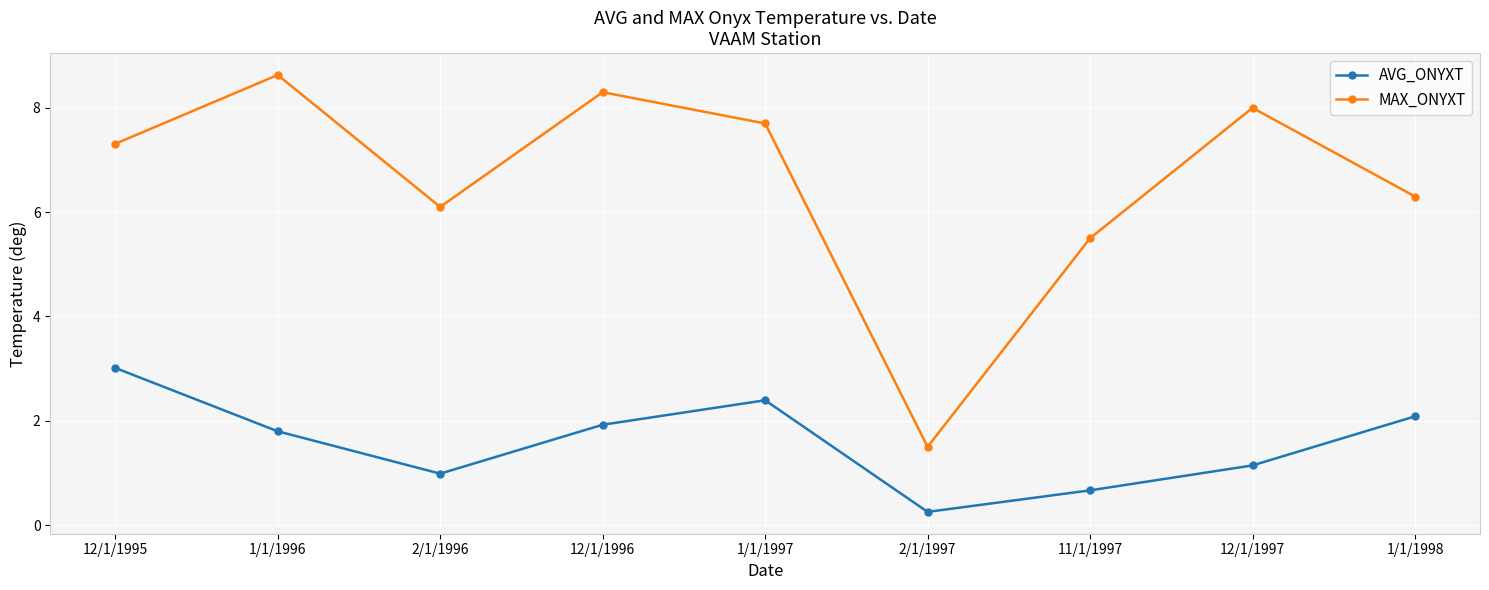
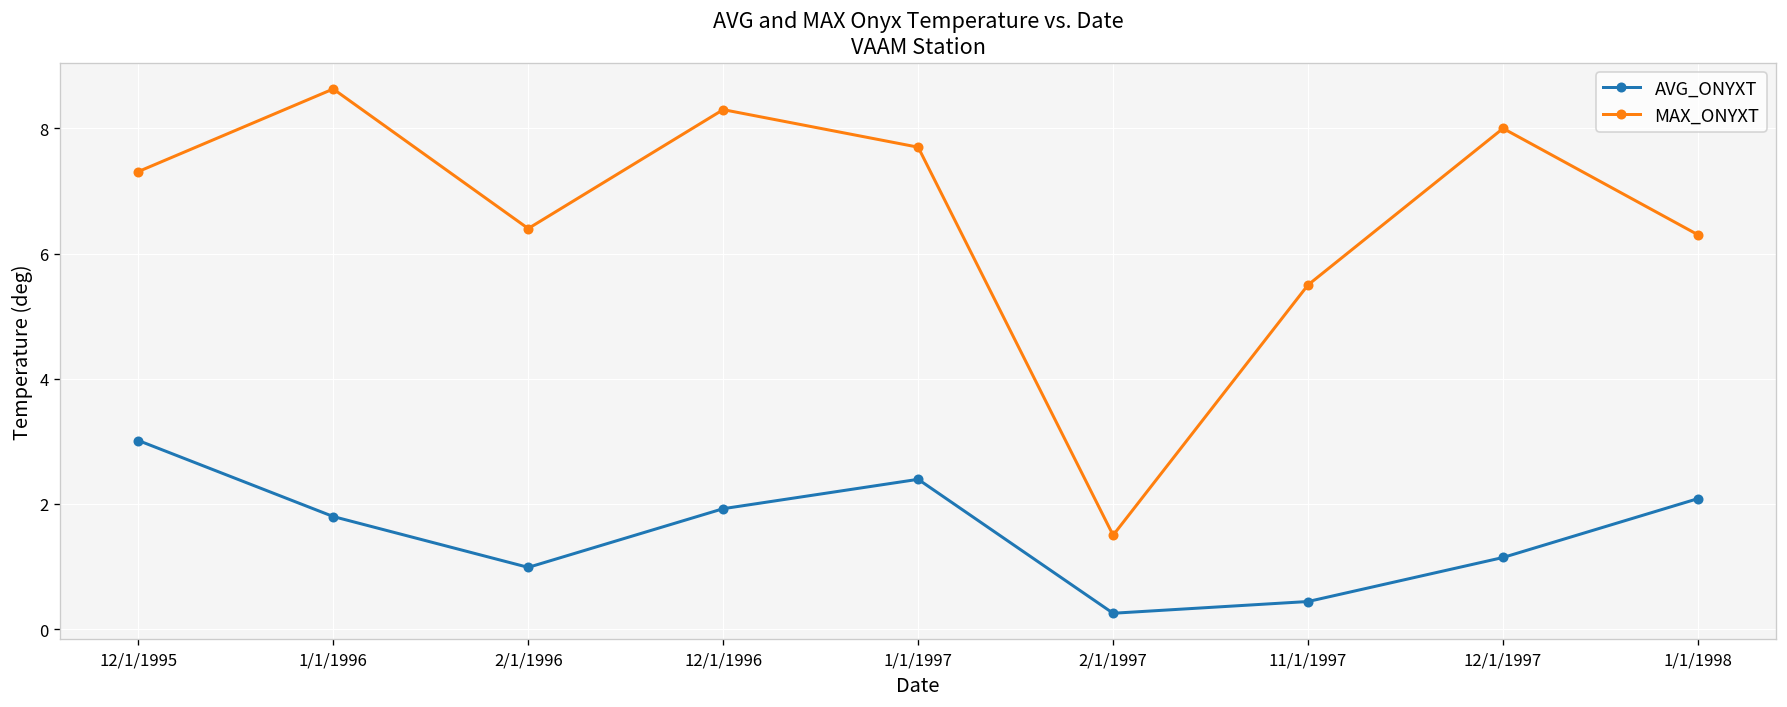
  {
    "AVG_ONYXT": {
      "12/1/1995": 3.0,
      "1/1/1996": 1.8,
      "2/1/1996": 1.0,
      "12/1/1996": 1.9,
      "1/1/1997": 2.4,
      "2/1/1997": 0.3,
-     "11/1/1997": 0.7,
+     "11/1/1997": 0.4,
      "12/1/1997": 1.1,
      "1/1/1998": 2.1
    },
    "MAX_ONYXT": {
      "12/1/1995": 7.3,
      "1/1/1996": 8.6,
-     "2/1/1996": 6.1,
+     "2/1/1996": 6.4,
      "12/1/1996": 8.3,
      "1/1/1997": 7.7,
      "2/1/1997": 1.5,
      "11/1/1997": 5.5,
      "12/1/1997": 8.0,
      "1/1/1998": 6.3
    }
  }
